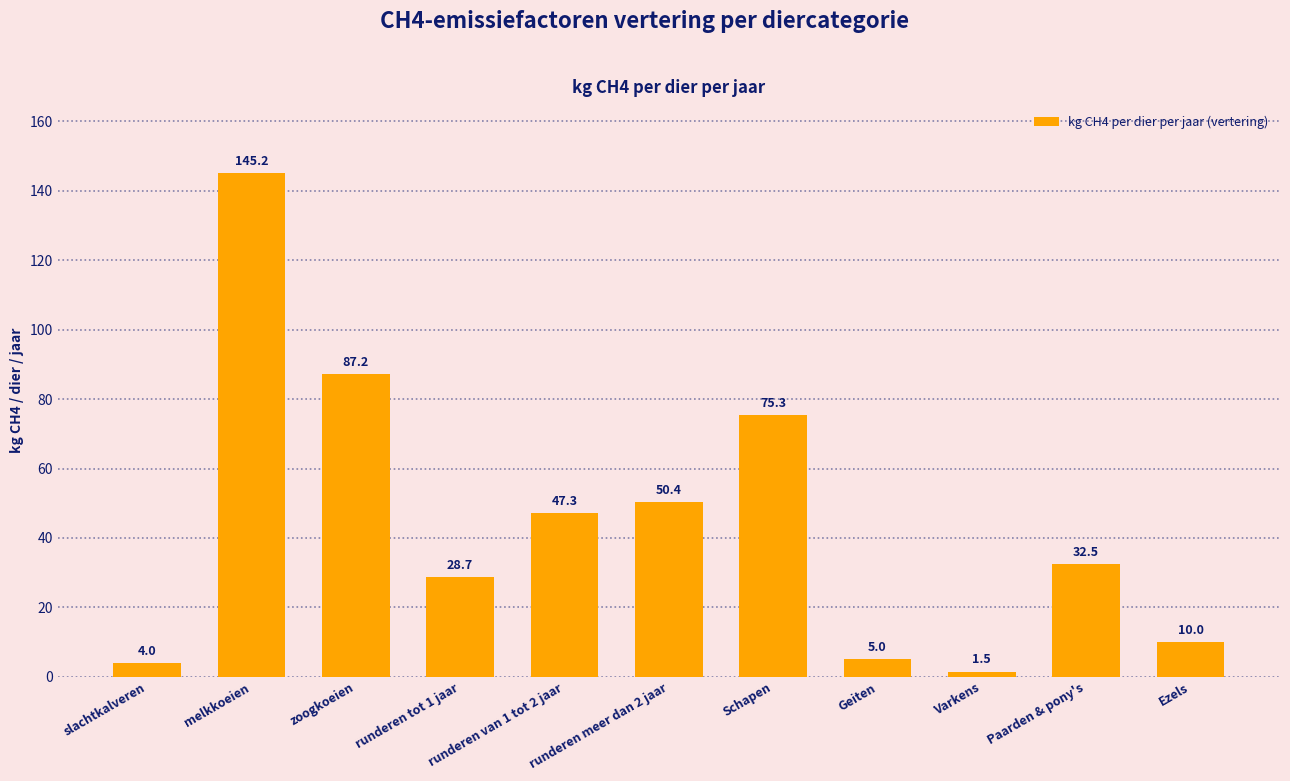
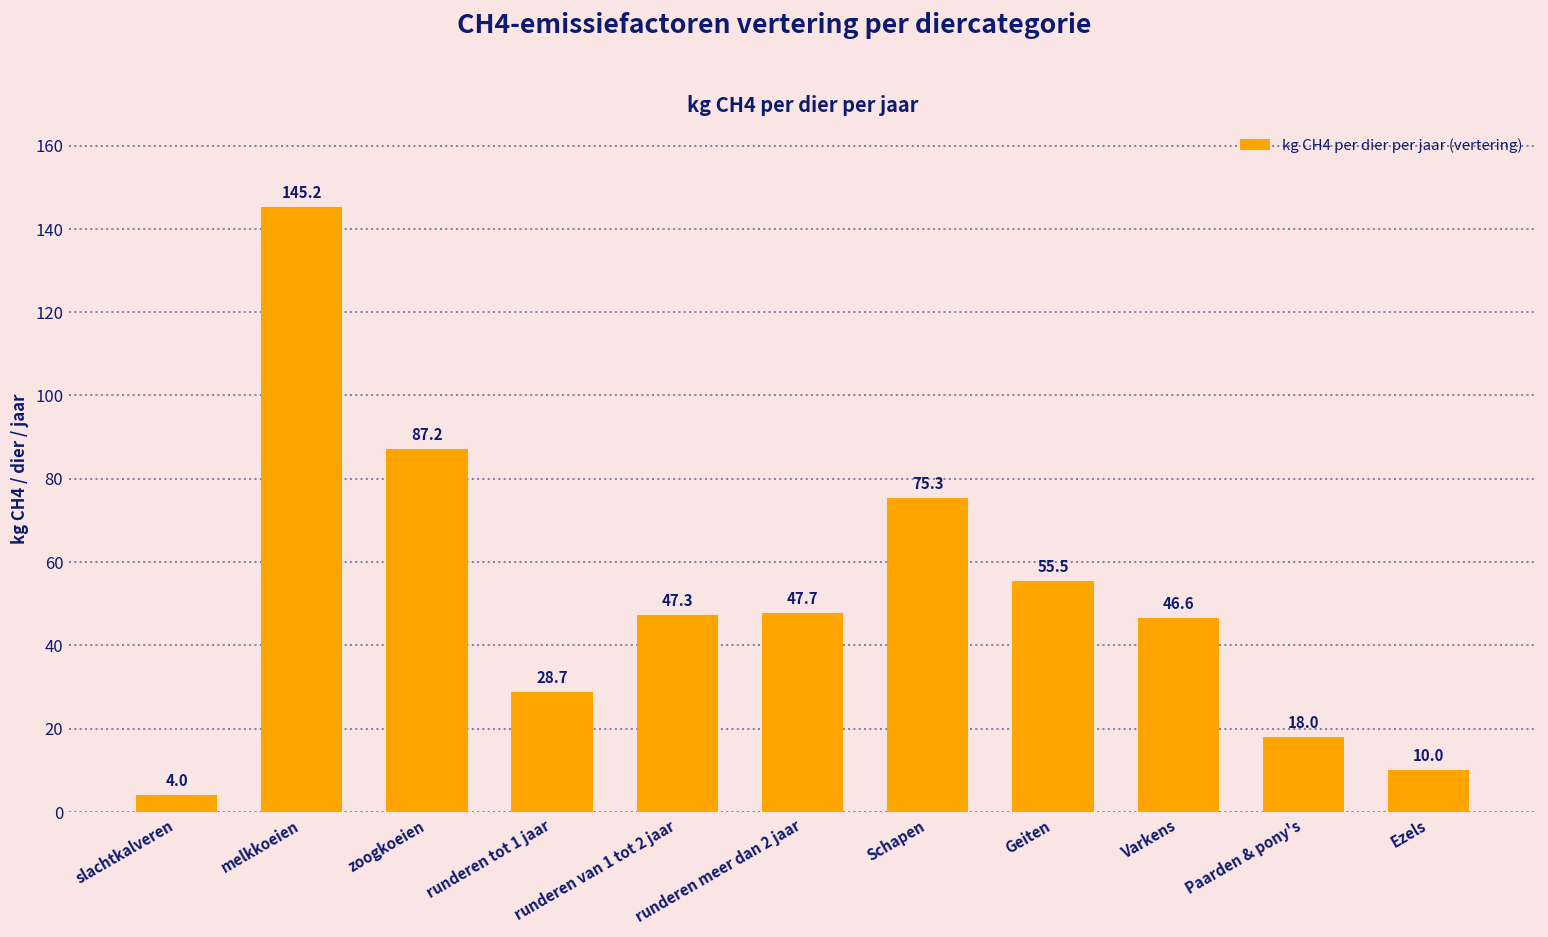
  {
    "slachtkalveren": 4.0,
    "melkkoeien": 145.2,
    "zoogkoeien": 87.2,
    "runderen tot 1 jaar": 28.7,
    "runderen van 1 tot 2 jaar": 47.3,
-   "runderen meer dan 2 jaar": 50.4,
+   "runderen meer dan 2 jaar": 47.7,
    "Schapen": 75.3,
-   "Geiten": 5.0,
-   "Varkens": 1.5,
-   "Paarden & pony's": 32.5,
+   "Geiten": 55.5,
+   "Varkens": 46.6,
+   "Paarden & pony's": 18.0,
    "Ezels": 10.0
  }
